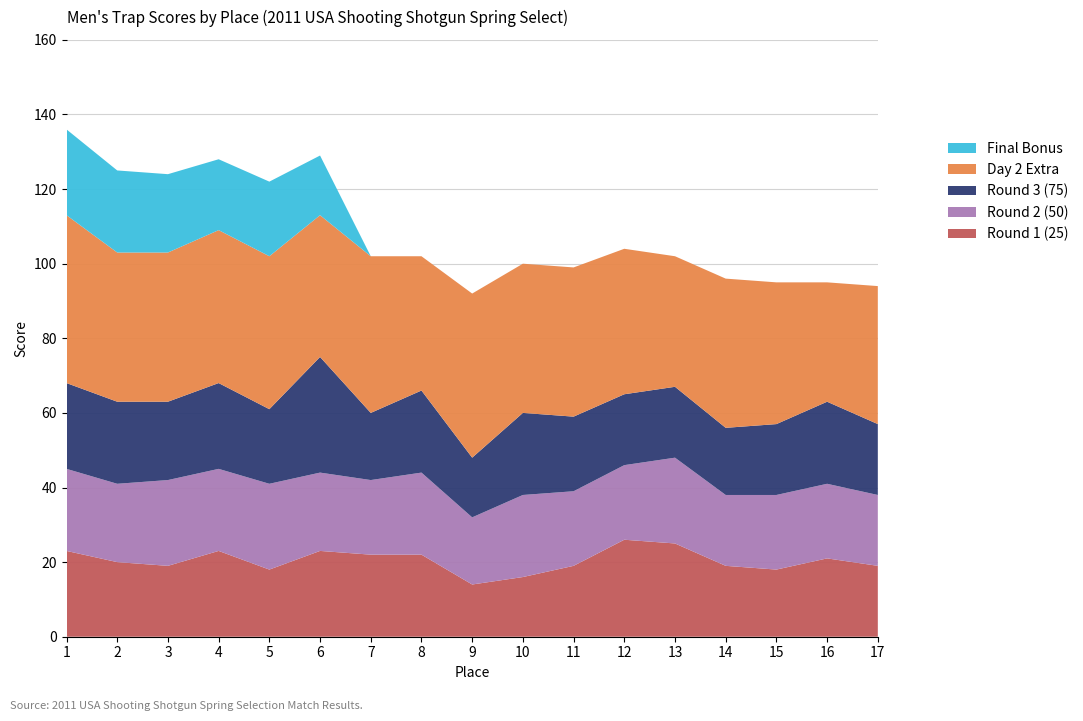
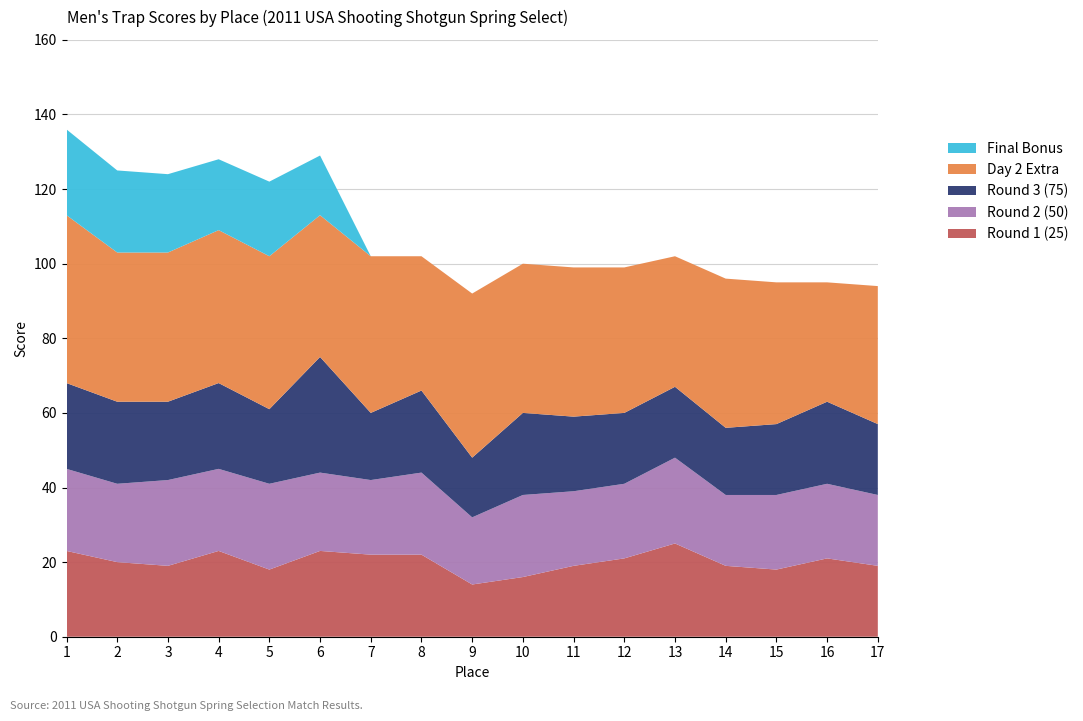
  {
    "Round 1 (25)": {
      "1": 23,
      "2": 20,
      "3": 19,
      "4": 23,
      "5": 18,
      "6": 23,
      "7": 22,
      "8": 22,
      "9": 14,
      "10": 16,
      "11": 19,
-     "12": 26,
+     "12": 21,
      "13": 25,
      "14": 19,
      "15": 18,
      "16": 21,
      "17": 19
    },
    "Round 2 (50)": {
      "1": 22,
      "2": 21,
      "3": 23,
      "4": 22,
      "5": 23,
      "6": 21,
      "7": 20,
      "8": 22,
      "9": 18,
      "10": 22,
      "11": 20,
      "12": 20,
      "13": 23,
      "14": 19,
      "15": 20,
      "16": 20,
      "17": 19
    },
    "Round 3 (75)": {
      "1": 23,
      "2": 22,
      "3": 21,
      "4": 23,
      "5": 20,
      "6": 31,
      "7": 18,
      "8": 22,
      "9": 16,
      "10": 22,
      "11": 20,
      "12": 19,
      "13": 19,
      "14": 18,
      "15": 19,
      "16": 22,
      "17": 19
    }
  }
